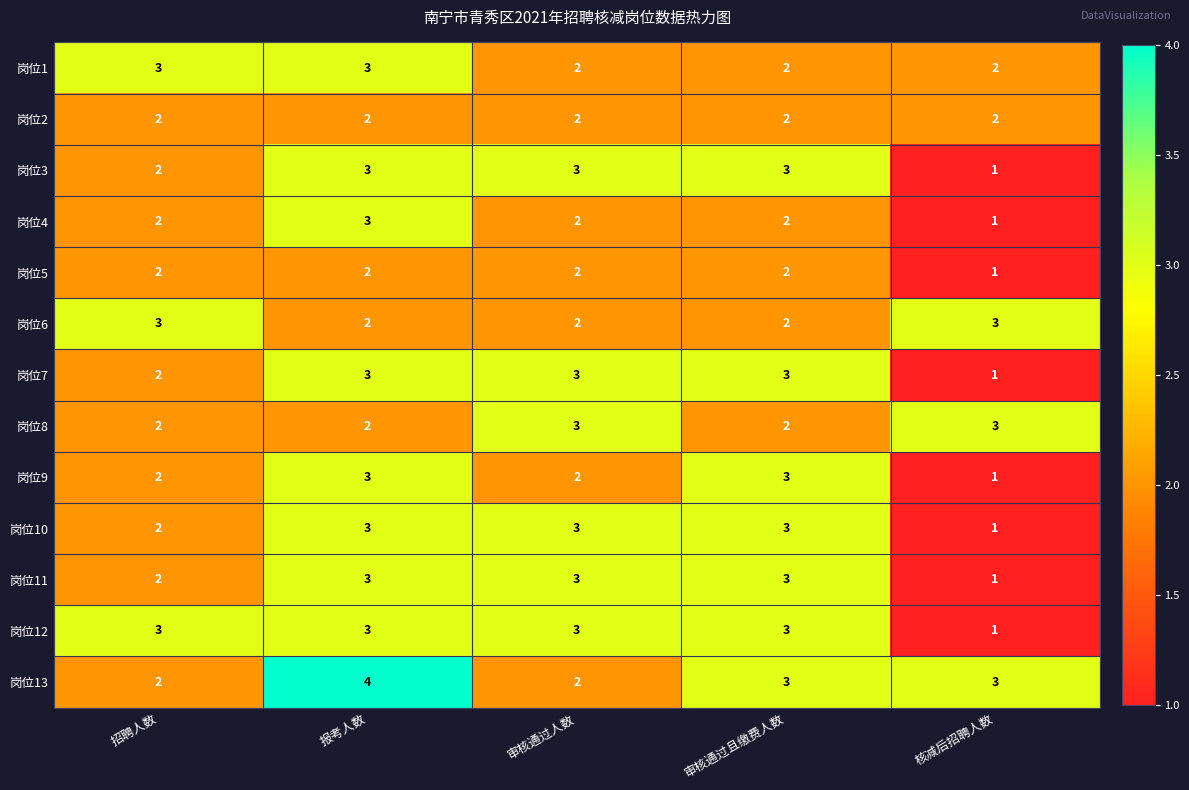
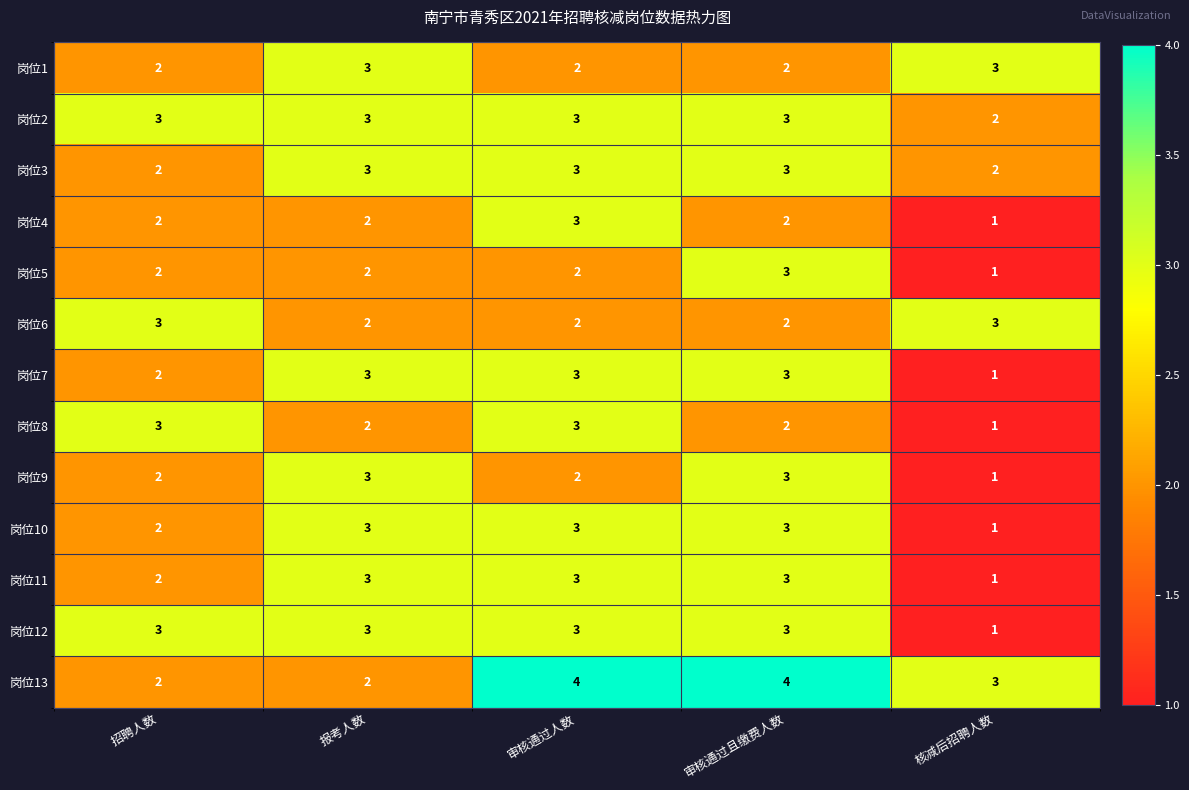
  {
    "岗位1": {
-     "招聘人数": 3,
+     "招聘人数": 2,
      "报考人数": 3,
      "审核通过人数": 2,
      "审核通过且缴费人数": 2,
-     "核减后招聘人数": 2
+     "核减后招聘人数": 3
    },
    "岗位2": {
-     "招聘人数": 2,
-     "报考人数": 2,
-     "审核通过人数": 2,
-     "审核通过且缴费人数": 2,
+     "招聘人数": 3,
+     "报考人数": 3,
+     "审核通过人数": 3,
+     "审核通过且缴费人数": 3,
      "核减后招聘人数": 2
    },
    "岗位3": {
      "招聘人数": 2,
      "报考人数": 3,
      "审核通过人数": 3,
      "审核通过且缴费人数": 3,
-     "核减后招聘人数": 1
+     "核减后招聘人数": 2
    },
    "岗位4": {
      "招聘人数": 2,
-     "报考人数": 3,
-     "审核通过人数": 2,
+     "报考人数": 2,
+     "审核通过人数": 3,
      "审核通过且缴费人数": 2,
      "核减后招聘人数": 1
    },
    "岗位5": {
      "招聘人数": 2,
      "报考人数": 2,
      "审核通过人数": 2,
-     "审核通过且缴费人数": 2,
+     "审核通过且缴费人数": 3,
      "核减后招聘人数": 1
    },
    "岗位6": {
      "招聘人数": 3,
      "报考人数": 2,
      "审核通过人数": 2,
      "审核通过且缴费人数": 2,
      "核减后招聘人数": 3
    },
    "岗位7": {
      "招聘人数": 2,
      "报考人数": 3,
      "审核通过人数": 3,
      "审核通过且缴费人数": 3,
      "核减后招聘人数": 1
    },
    "岗位8": {
-     "招聘人数": 2,
+     "招聘人数": 3,
      "报考人数": 2,
      "审核通过人数": 3,
      "审核通过且缴费人数": 2,
-     "核减后招聘人数": 3
+     "核减后招聘人数": 1
    },
    "岗位9": {
      "招聘人数": 2,
      "报考人数": 3,
      "审核通过人数": 2,
      "审核通过且缴费人数": 3,
      "核减后招聘人数": 1
    },
    "岗位10": {
      "招聘人数": 2,
      "报考人数": 3,
      "审核通过人数": 3,
      "审核通过且缴费人数": 3,
      "核减后招聘人数": 1
    },
    "岗位11": {
      "招聘人数": 2,
      "报考人数": 3,
      "审核通过人数": 3,
      "审核通过且缴费人数": 3,
      "核减后招聘人数": 1
    },
    "岗位12": {
      "招聘人数": 3,
      "报考人数": 3,
      "审核通过人数": 3,
      "审核通过且缴费人数": 3,
      "核减后招聘人数": 1
    },
    "岗位13": {
      "招聘人数": 2,
-     "报考人数": 4,
-     "审核通过人数": 2,
-     "审核通过且缴费人数": 3,
+     "报考人数": 2,
+     "审核通过人数": 4,
+     "审核通过且缴费人数": 4,
      "核减后招聘人数": 3
    }
  }
